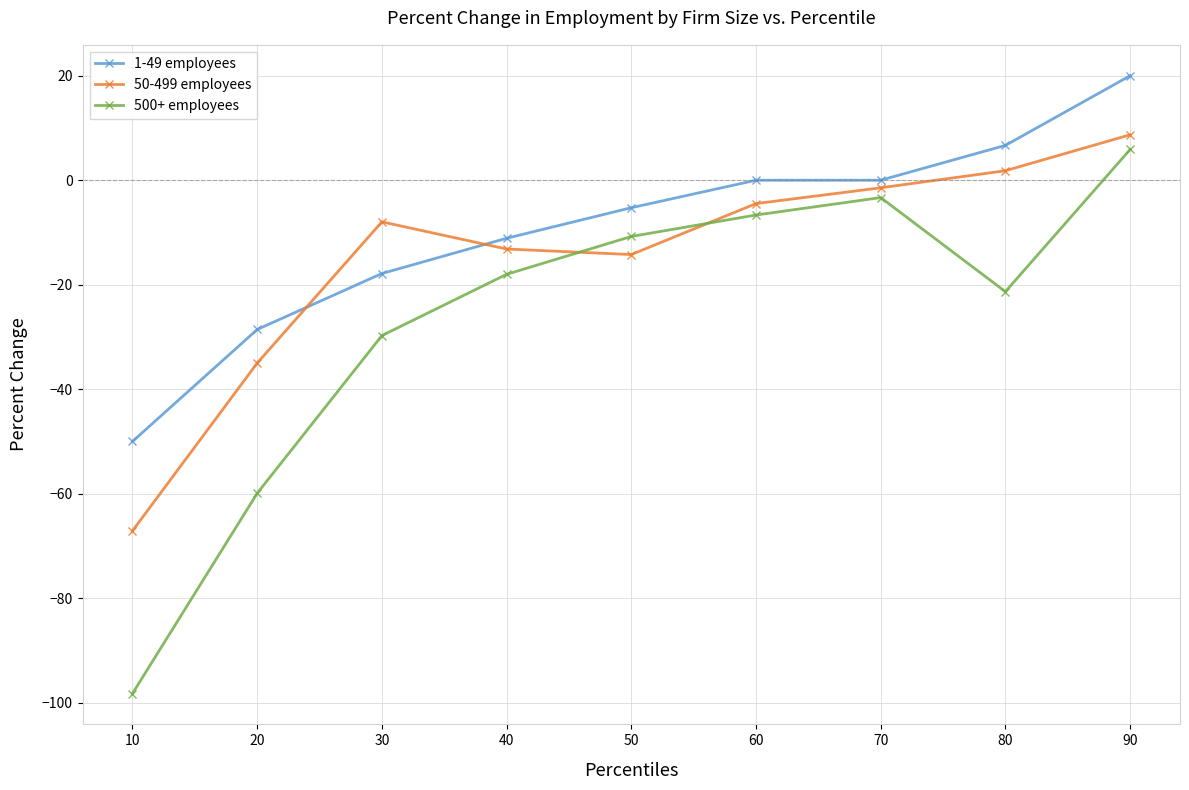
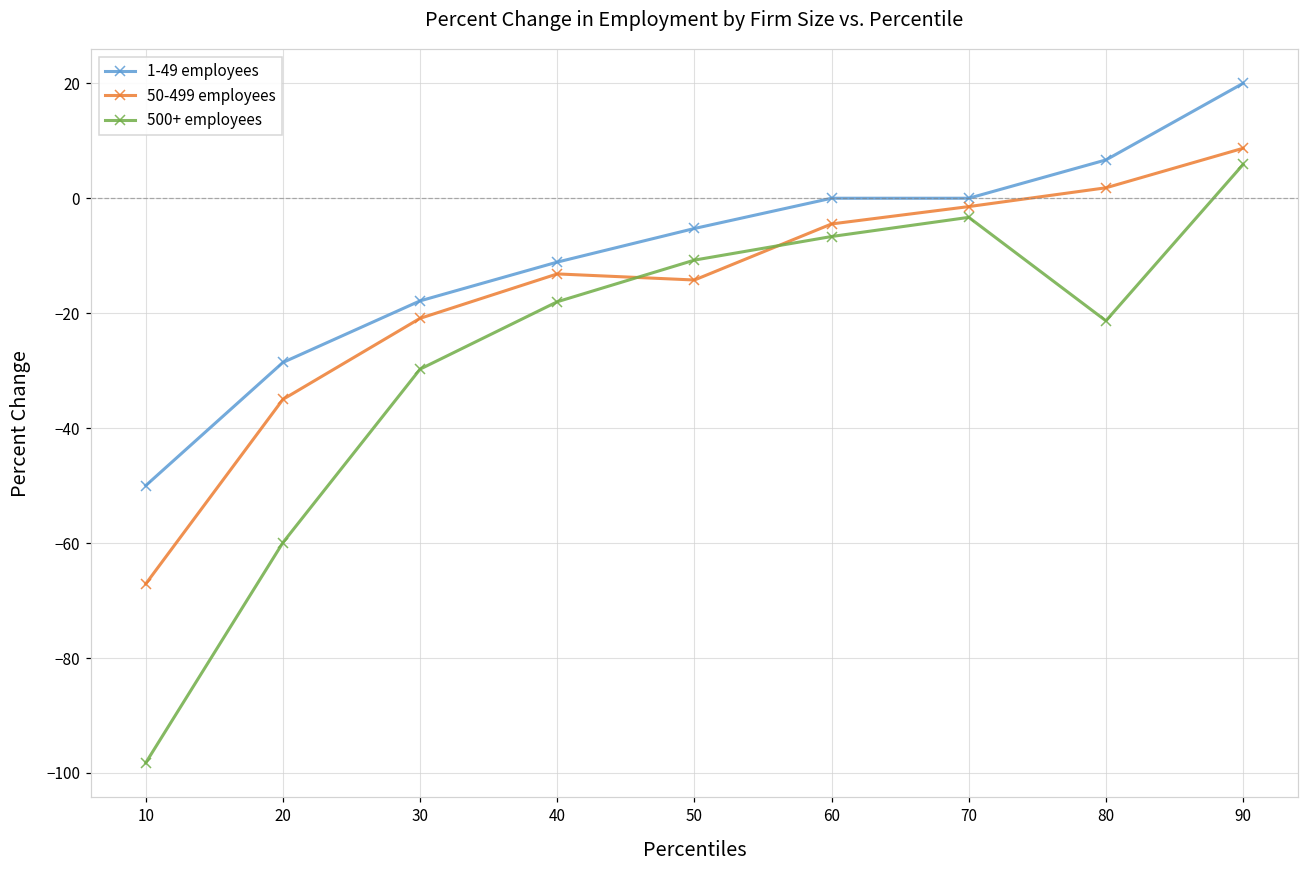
  {
    "1-49 employees": {
      "10": -50,
      "20": -29,
      "30": -18,
      "40": -11,
      "50": -5,
      "60": 0,
      "70": 0,
      "80": 7,
      "90": 20
    },
    "50-499 employees": {
      "10": -67,
      "20": -35,
-     "30": -8,
+     "30": -21,
      "40": -13,
      "50": -14,
      "60": -4,
      "70": -1,
      "80": 2,
      "90": 9
    },
    "500+ employees": {
      "10": -98,
      "20": -60,
      "30": -30,
      "40": -18,
      "50": -11,
      "60": -7,
      "70": -3,
      "80": -21,
      "90": 6
    }
  }
